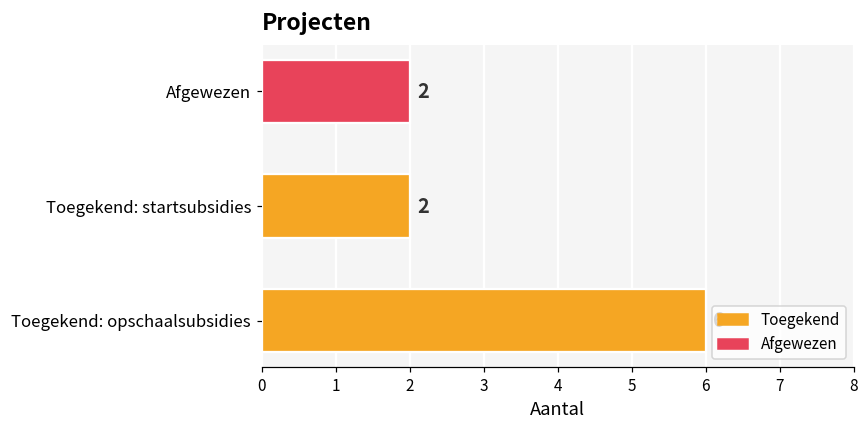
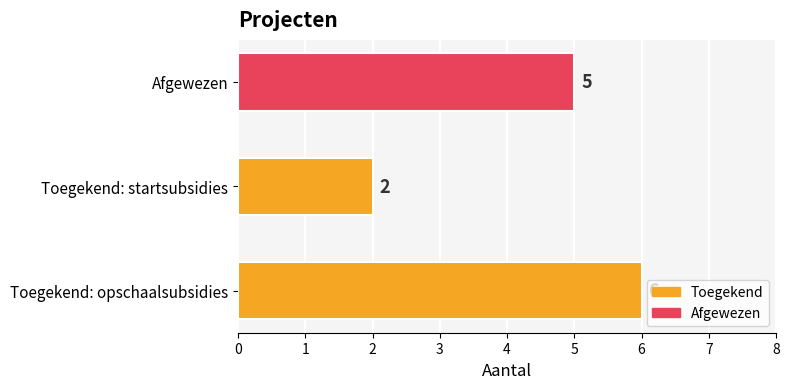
  {
-   "Afgewezen": 2,
+   "Afgewezen": 5,
    "Toegekend: startsubsidies": 2
  }
